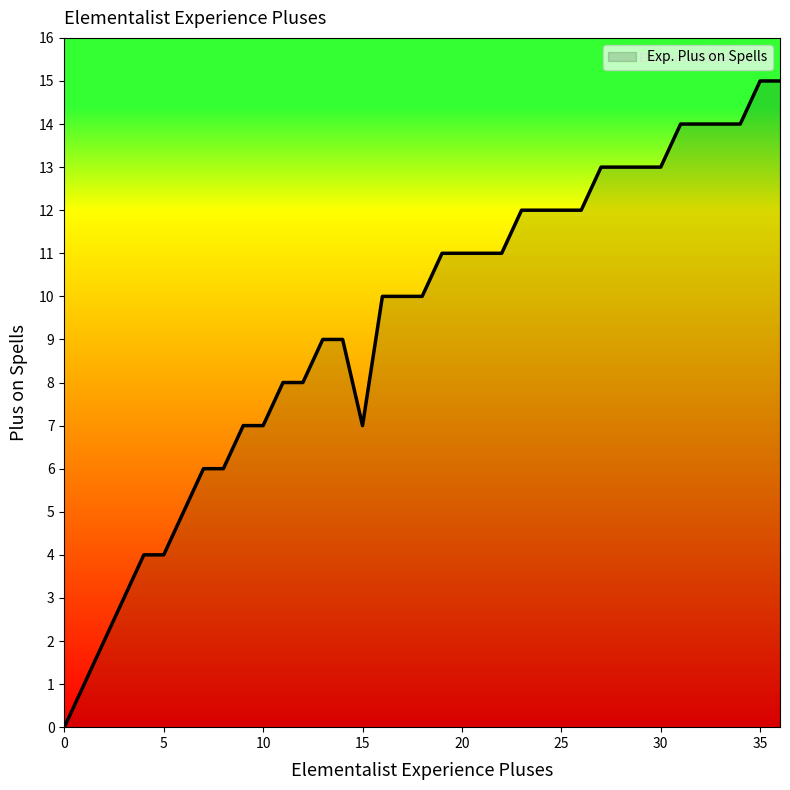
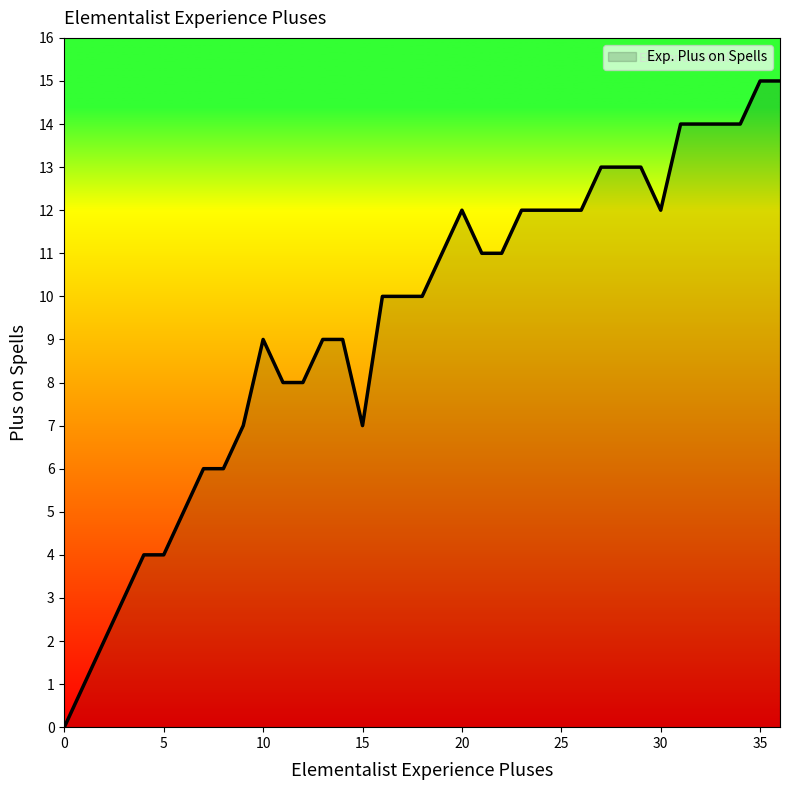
  {
    "0": 0,
    "5": 4,
-   "10": 7,
+   "10": 9,
    "15": 7,
-   "20": 11,
+   "20": 12,
    "25": 12,
-   "30": 13,
+   "30": 12,
    "35": 15
  }
